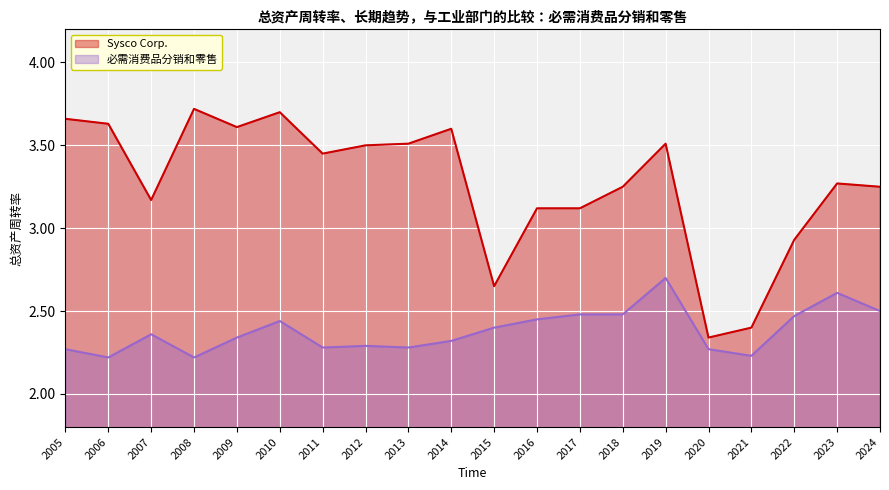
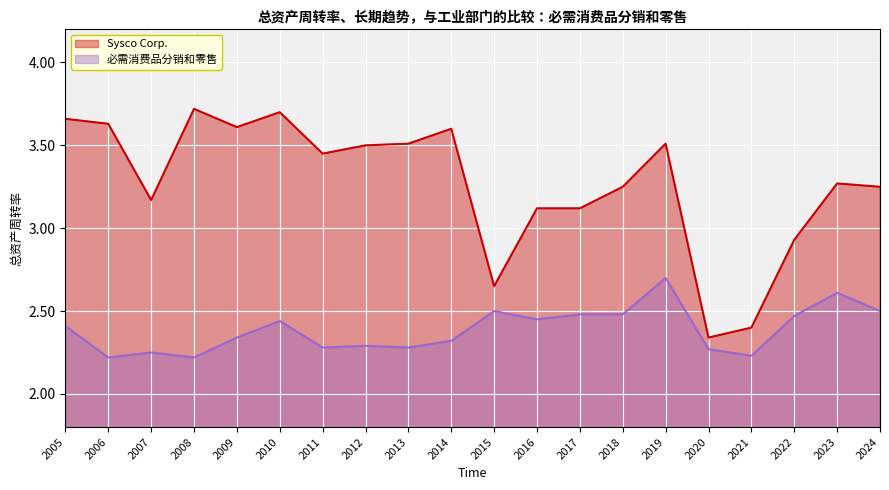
  {
    "Sysco Corp.": {
      "2005": 3.66,
      "2006": 3.63,
      "2007": 3.17,
      "2008": 3.72,
      "2009": 3.61,
      "2010": 3.70,
      "2011": 3.45,
      "2012": 3.50,
      "2013": 3.51,
      "2014": 3.60,
      "2015": 2.65,
      "2016": 3.12,
      "2017": 3.12,
      "2018": 3.25,
      "2019": 3.51,
      "2020": 2.34,
      "2021": 2.40,
      "2022": 2.93,
      "2023": 3.27,
      "2024": 3.25
    },
    "必需消费品分销和零售": {
-     "2005": 2.27,
+     "2005": 2.41,
      "2006": 2.22,
-     "2007": 2.36,
+     "2007": 2.25,
      "2008": 2.22,
      "2009": 2.34,
      "2010": 2.44,
      "2011": 2.28,
      "2012": 2.29,
      "2013": 2.28,
      "2014": 2.32,
-     "2015": 2.4,
+     "2015": 2.5,
      "2016": 2.45,
      "2017": 2.48,
      "2018": 2.48,
      "2019": 2.70,
      "2020": 2.27,
      "2021": 2.23,
      "2022": 2.47,
      "2023": 2.61,
      "2024": 2.50
    }
  }
